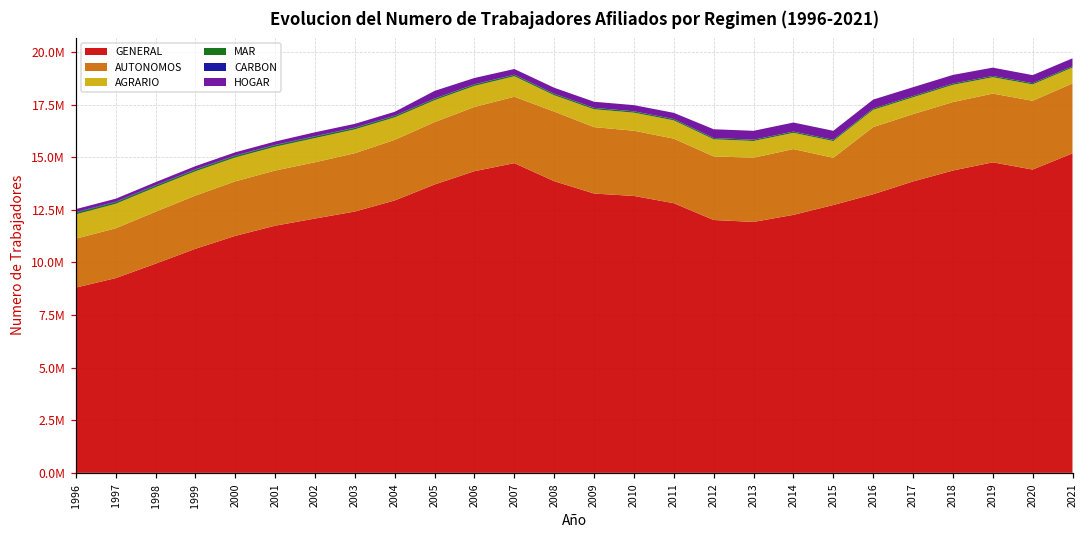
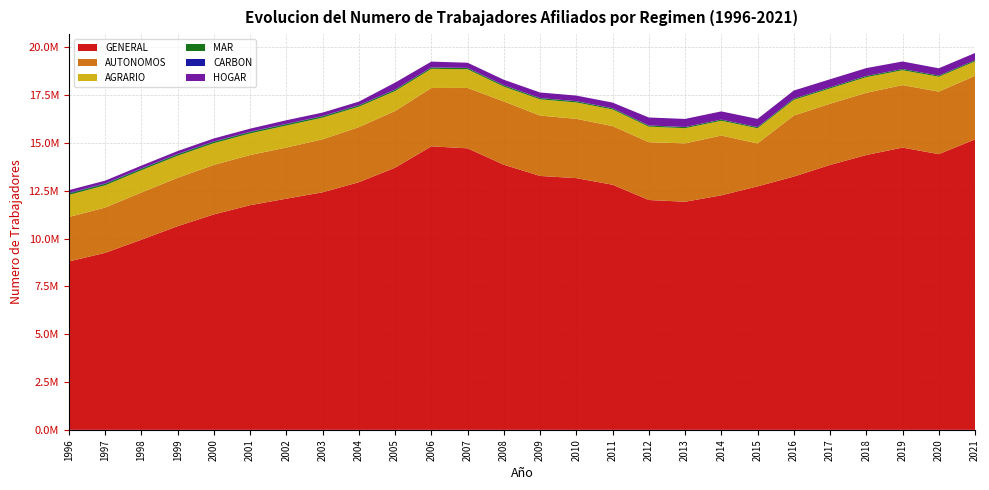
  {
    "GENERAL": {
      "1996": 8800000,
      "1997": 9300000,
      "1998": 9900000,
      "1999": 10600000,
      "2000": 11300000,
      "2001": 11700000,
      "2002": 12100000,
      "2003": 12400000,
      "2004": 12900000,
      "2005": 13700000,
-     "2006": 14300000,
+     "2006": 14800000,
      "2007": 14700000,
      "2008": 13900000,
      "2009": 13300000,
      "2010": 13200000,
      "2011": 12800000,
      "2012": 12000000,
      "2013": 11900000,
      "2014": 12300000,
      "2015": 12700000,
      "2016": 13200000,
      "2017": 13900000,
      "2018": 14400000,
      "2019": 14800000,
      "2020": 14400000,
      "2021": 15200000
    },
    "AUTONOMOS": {
      "1996": 2300000,
      "1997": 2400000,
      "1998": 2500000,
      "1999": 2500000,
      "2000": 2600000,
      "2001": 2600000,
      "2002": 2700000,
      "2003": 2800000,
      "2004": 2900000,
      "2005": 3000000,
      "2006": 3100000,
      "2007": 3200000,
      "2008": 3300000,
      "2009": 3200000,
      "2010": 3100000,
      "2011": 3100000,
      "2012": 3000000,
      "2013": 3100000,
      "2014": 3100000,
      "2015": 2200000,
      "2016": 3200000,
      "2017": 3200000,
      "2018": 3300000,
      "2019": 3300000,
      "2020": 3300000,
      "2021": 3300000
    },
    "HOGAR": {
      "1996": 100000,
      "1997": 100000,
      "1998": 100000,
      "1999": 200000,
      "2000": 200000,
      "2001": 200000,
      "2002": 200000,
      "2003": 200000,
      "2004": 200000,
      "2005": 400000,
      "2006": 300000,
      "2007": 300000,
      "2008": 300000,
      "2009": 300000,
      "2010": 300000,
      "2011": 300000,
      "2012": 400000,
      "2013": 400000,
      "2014": 400000,
      "2015": 400000,
      "2016": 400000,
      "2017": 400000,
      "2018": 400000,
      "2019": 400000,
      "2020": 400000,
      "2021": 400000
    }
  }
